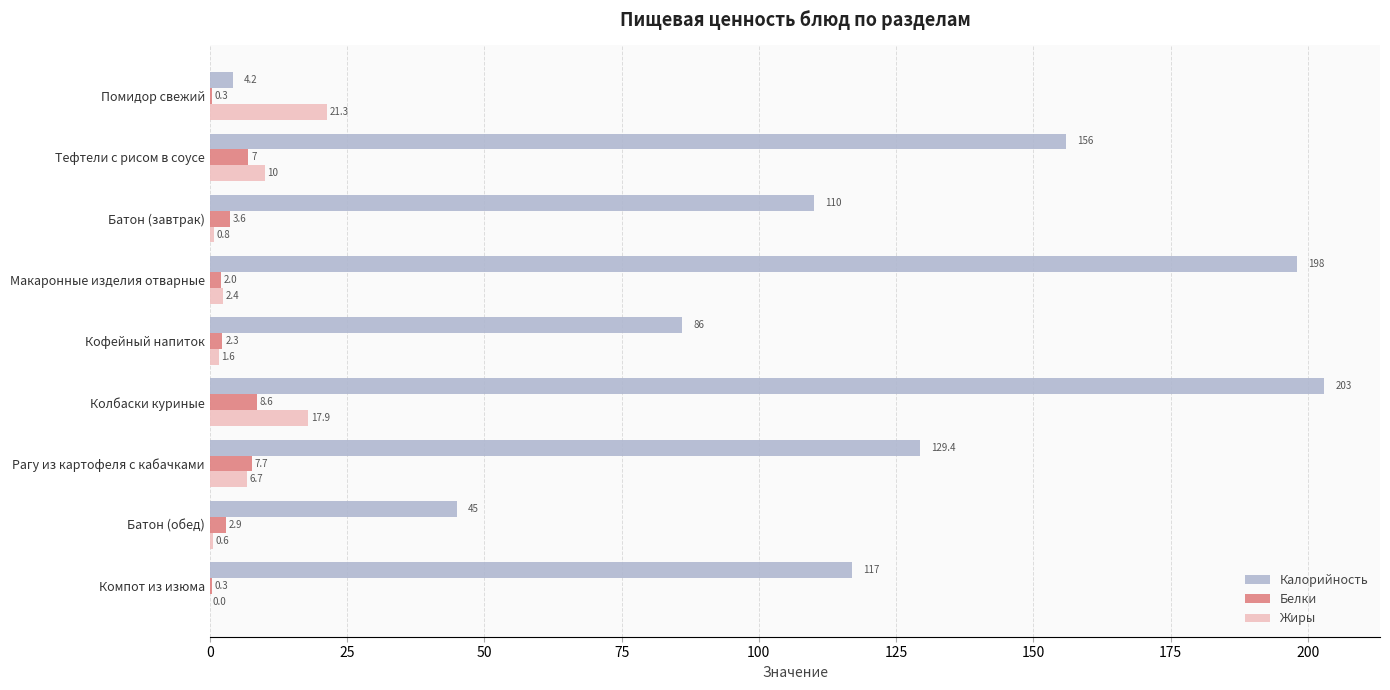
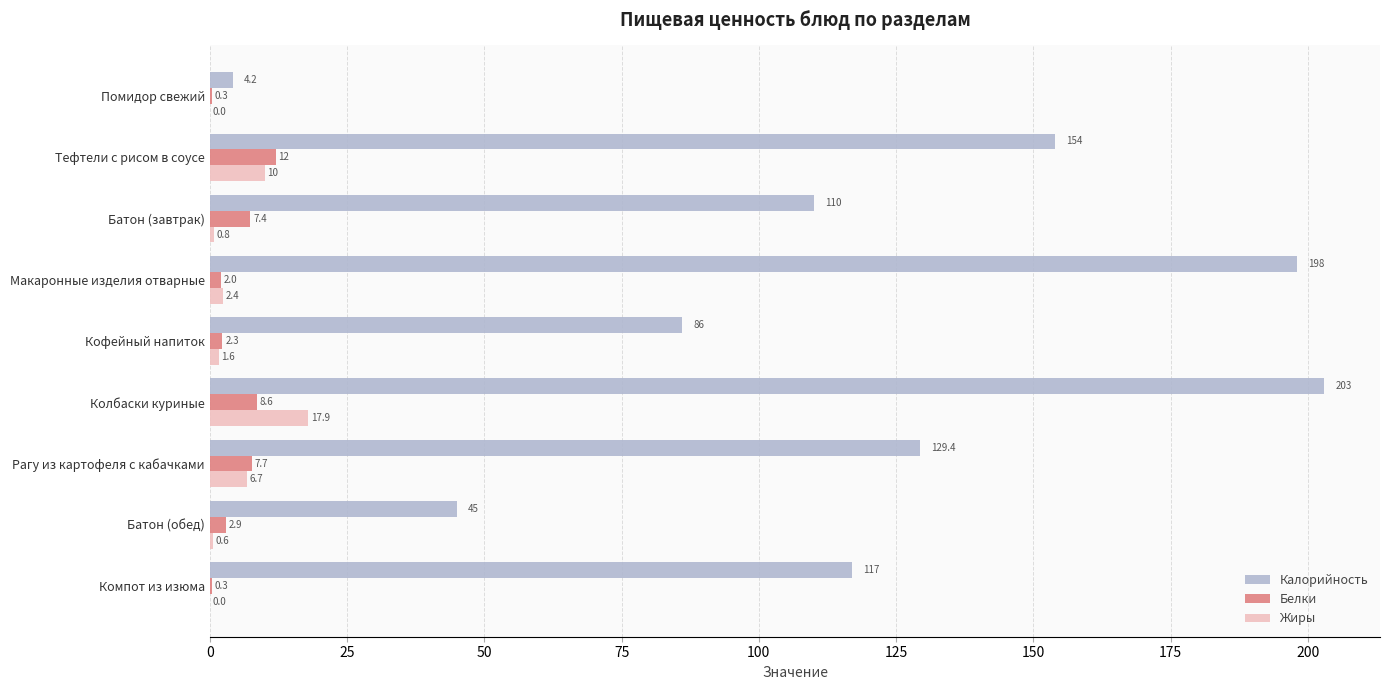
  {
    "Калорийность": {
      "Помидор свежий": 4.2,
-     "Тефтели с рисом в соусе": 156,
+     "Тефтели с рисом в соусе": 154,
      "Батон (завтрак)": 110,
      "Макаронные изделия отварные": 198,
      "Кофейный напиток": 86,
      "Колбаски куриные": 203,
      "Рагу из картофеля с кабачками": 129.4,
      "Батон (обед)": 45,
      "Компот из изюма": 117
    },
    "Белки": {
      "Помидор свежий": 0.3,
-     "Тефтели с рисом в соусе": 7,
-     "Батон (завтрак)": 3.6,
+     "Тефтели с рисом в соусе": 12,
+     "Батон (завтрак)": 7.4,
      "Макаронные изделия отварные": 2.0,
      "Кофейный напиток": 2.3,
      "Колбаски куриные": 8.6,
      "Рагу из картофеля с кабачками": 7.7,
      "Батон (обед)": 2.9,
      "Компот из изюма": 0.3
    },
    "Жиры": {
-     "Помидор свежий": 21.3,
+     "Помидор свежий": 0.0,
      "Тефтели с рисом в соусе": 10,
      "Батон (завтрак)": 0.8,
      "Макаронные изделия отварные": 2.4,
      "Кофейный напиток": 1.6,
      "Колбаски куриные": 17.9,
      "Рагу из картофеля с кабачками": 6.7,
      "Батон (обед)": 0.6,
      "Компот из изюма": 0.0
    }
  }
